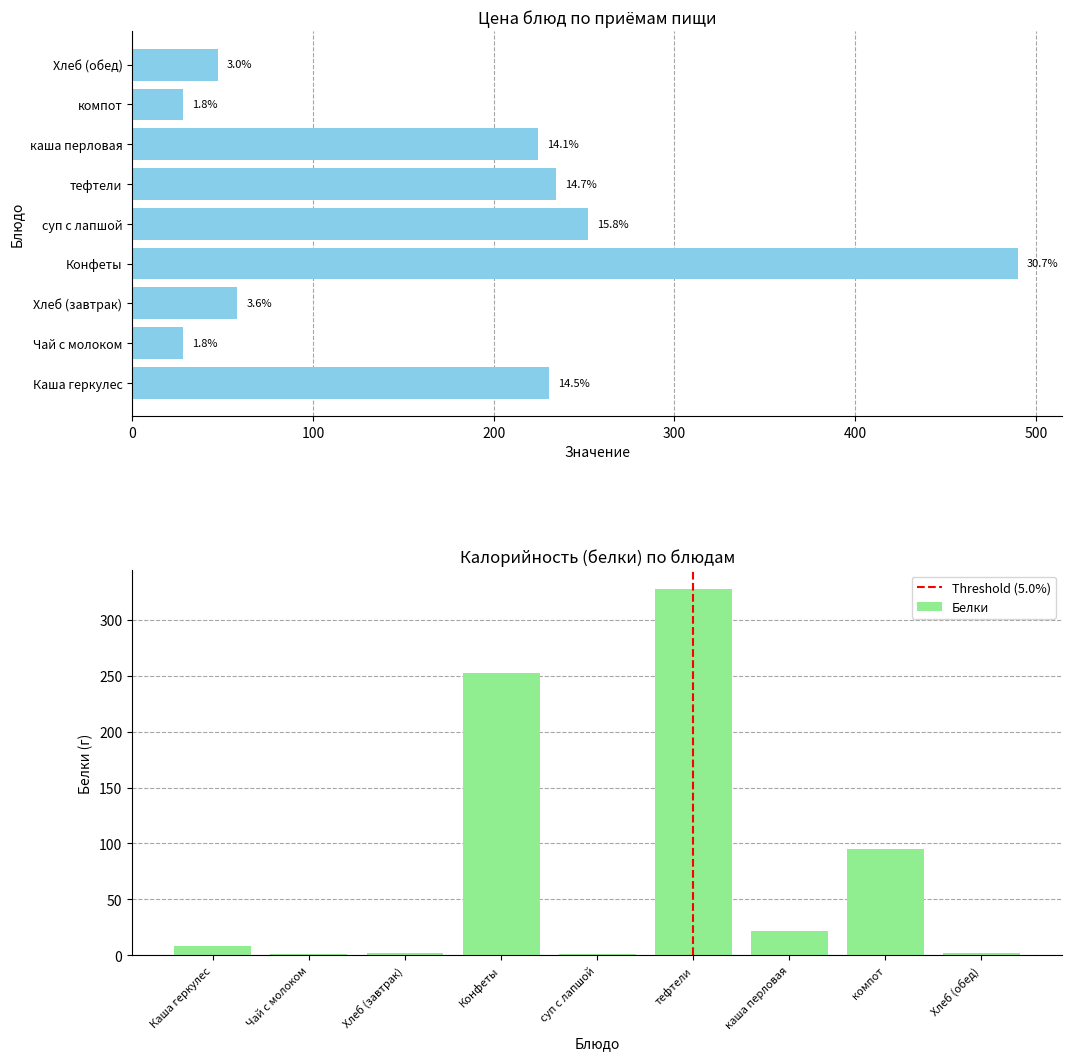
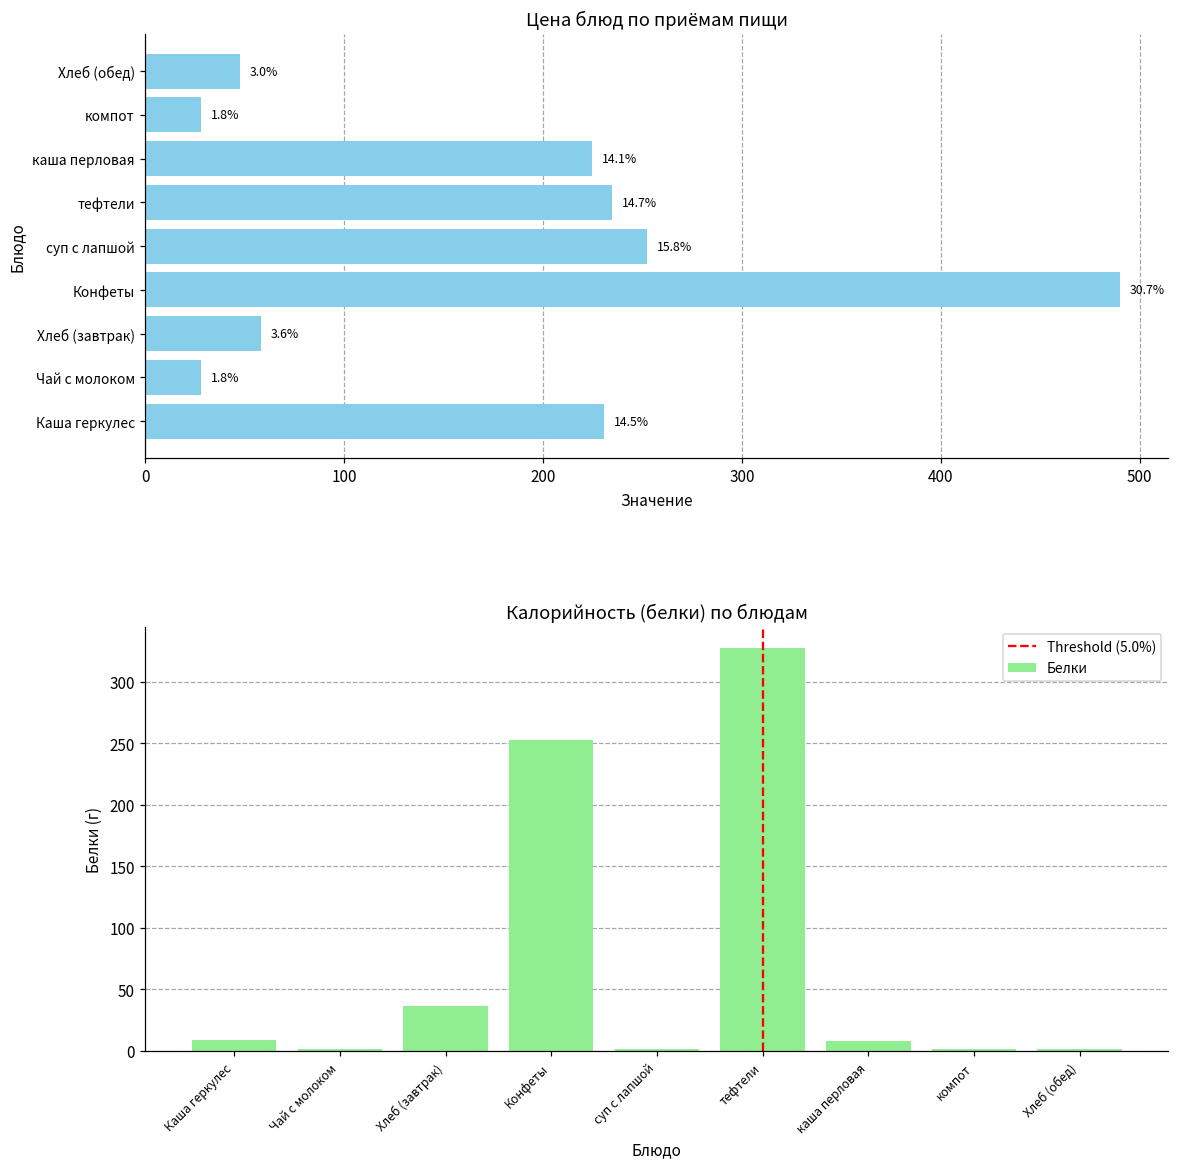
  {
    "Калорийность (белки) по блюдам": {
      "Каша геркулес": 9,
-     "Хлеб (завтрак)": 2,
+     "Хлеб (завтрак)": 36,
      "Конфеты": 253,
      "тефтели": 328,
-     "каша перловая": 22,
-     "компот": 95
+     "каша перловая": 8,
+     "компот": 2
    }
  }
